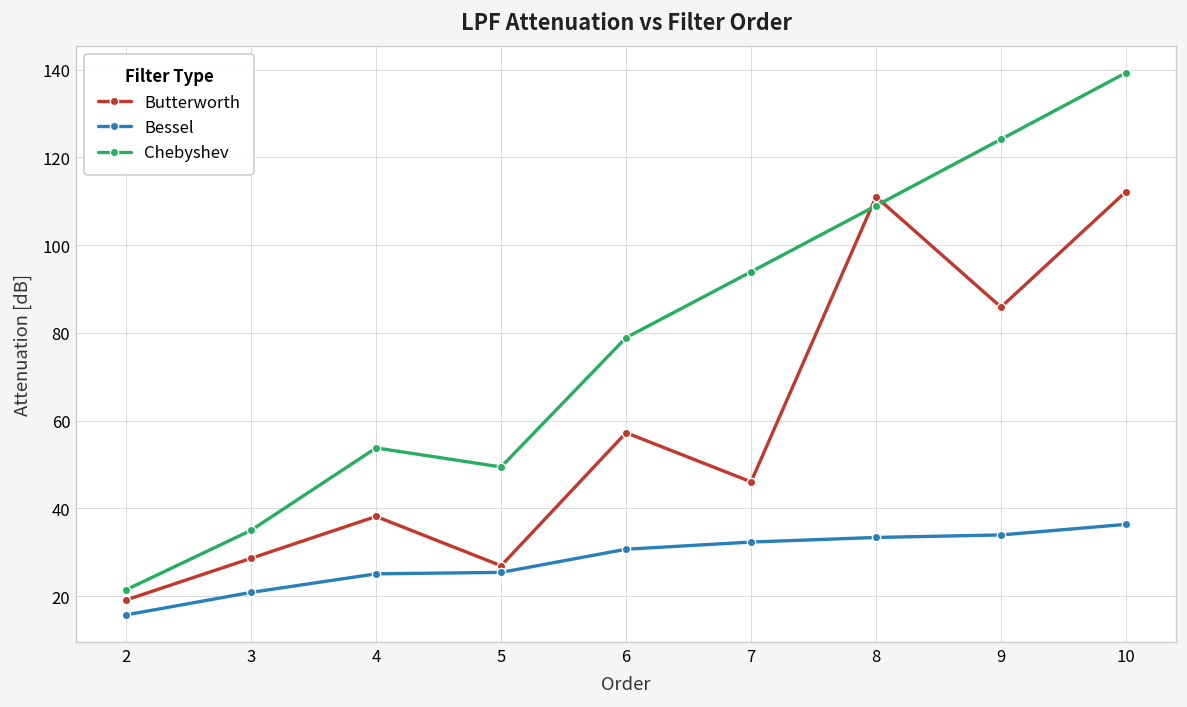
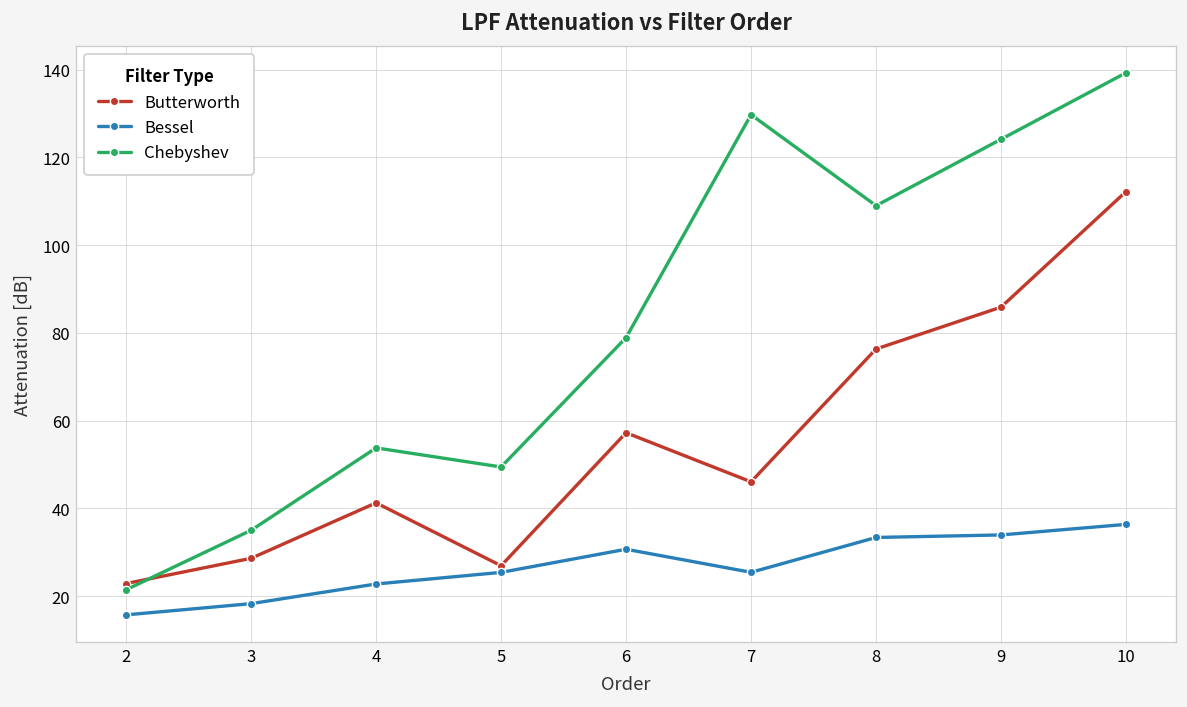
  {
    "Butterworth": {
-     "2": 19,
+     "2": 23,
      "3": 29,
-     "4": 38,
+     "4": 41,
      "5": 27,
      "6": 57,
      "7": 46,
-     "8": 111,
+     "8": 76,
      "9": 86,
      "10": 112
    },
    "Bessel": {
      "2": 16,
-     "3": 21,
-     "4": 25,
+     "3": 18,
+     "4": 23,
      "5": 25,
      "6": 31,
-     "7": 32,
+     "7": 25,
      "8": 33,
      "9": 34,
      "10": 36
    },
    "Chebyshev": {
      "2": 21,
      "3": 35,
      "4": 54,
      "5": 49,
      "6": 79,
-     "7": 94,
+     "7": 130,
      "8": 109,
      "9": 124,
      "10": 139
    }
  }
